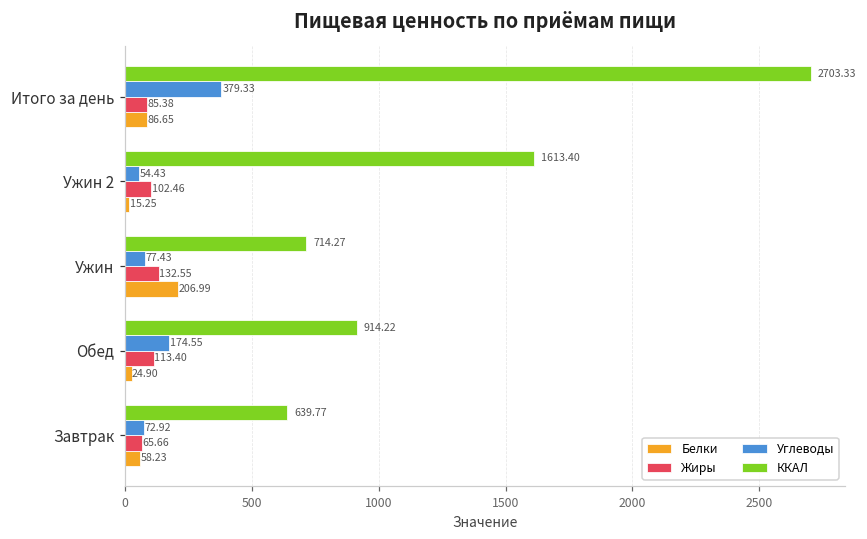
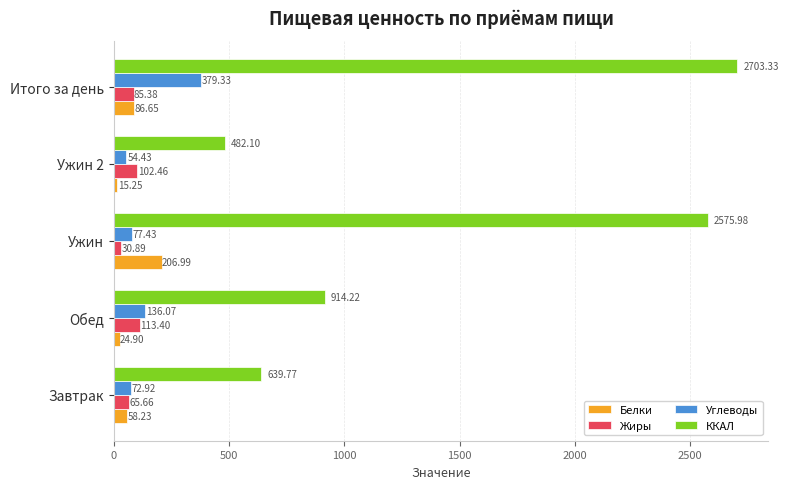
  {
    "Белки": {
      "Итого за день": 86.65,
      "Ужин 2": 15.25,
      "Ужин": 206.99,
      "Обед": 24.90,
      "Завтрак": 58.23
    },
    "Жиры": {
      "Итого за день": 85.38,
      "Ужин 2": 102.46,
-     "Ужин": 132.55,
+     "Ужин": 30.89,
      "Обед": 113.40,
      "Завтрак": 65.66
    },
    "Углеводы": {
      "Итого за день": 379.33,
      "Ужин 2": 54.43,
      "Ужин": 77.43,
-     "Обед": 174.55,
+     "Обед": 136.07,
      "Завтрак": 72.92
    },
    "ККАЛ": {
      "Итого за день": 2703.33,
-     "Ужин 2": 1613.40,
-     "Ужин": 714.27,
+     "Ужин 2": 482.10,
+     "Ужин": 2575.98,
      "Обед": 914.22,
      "Завтрак": 639.77
    }
  }
